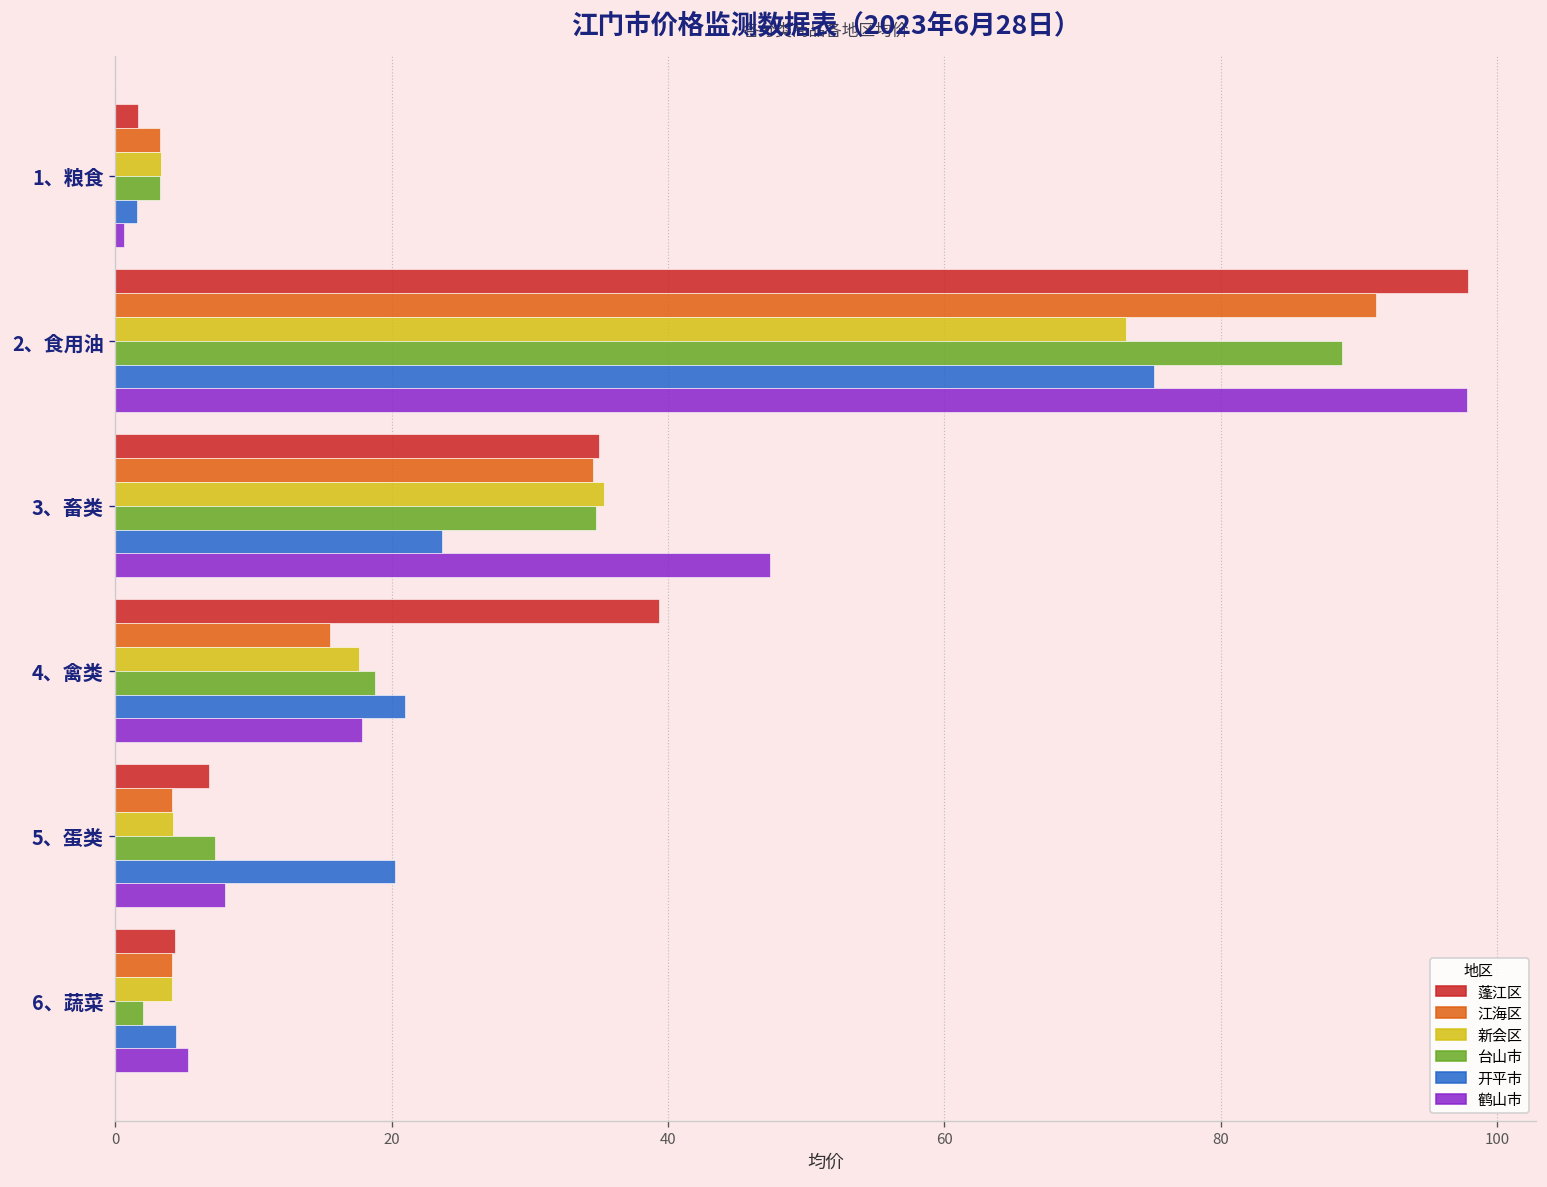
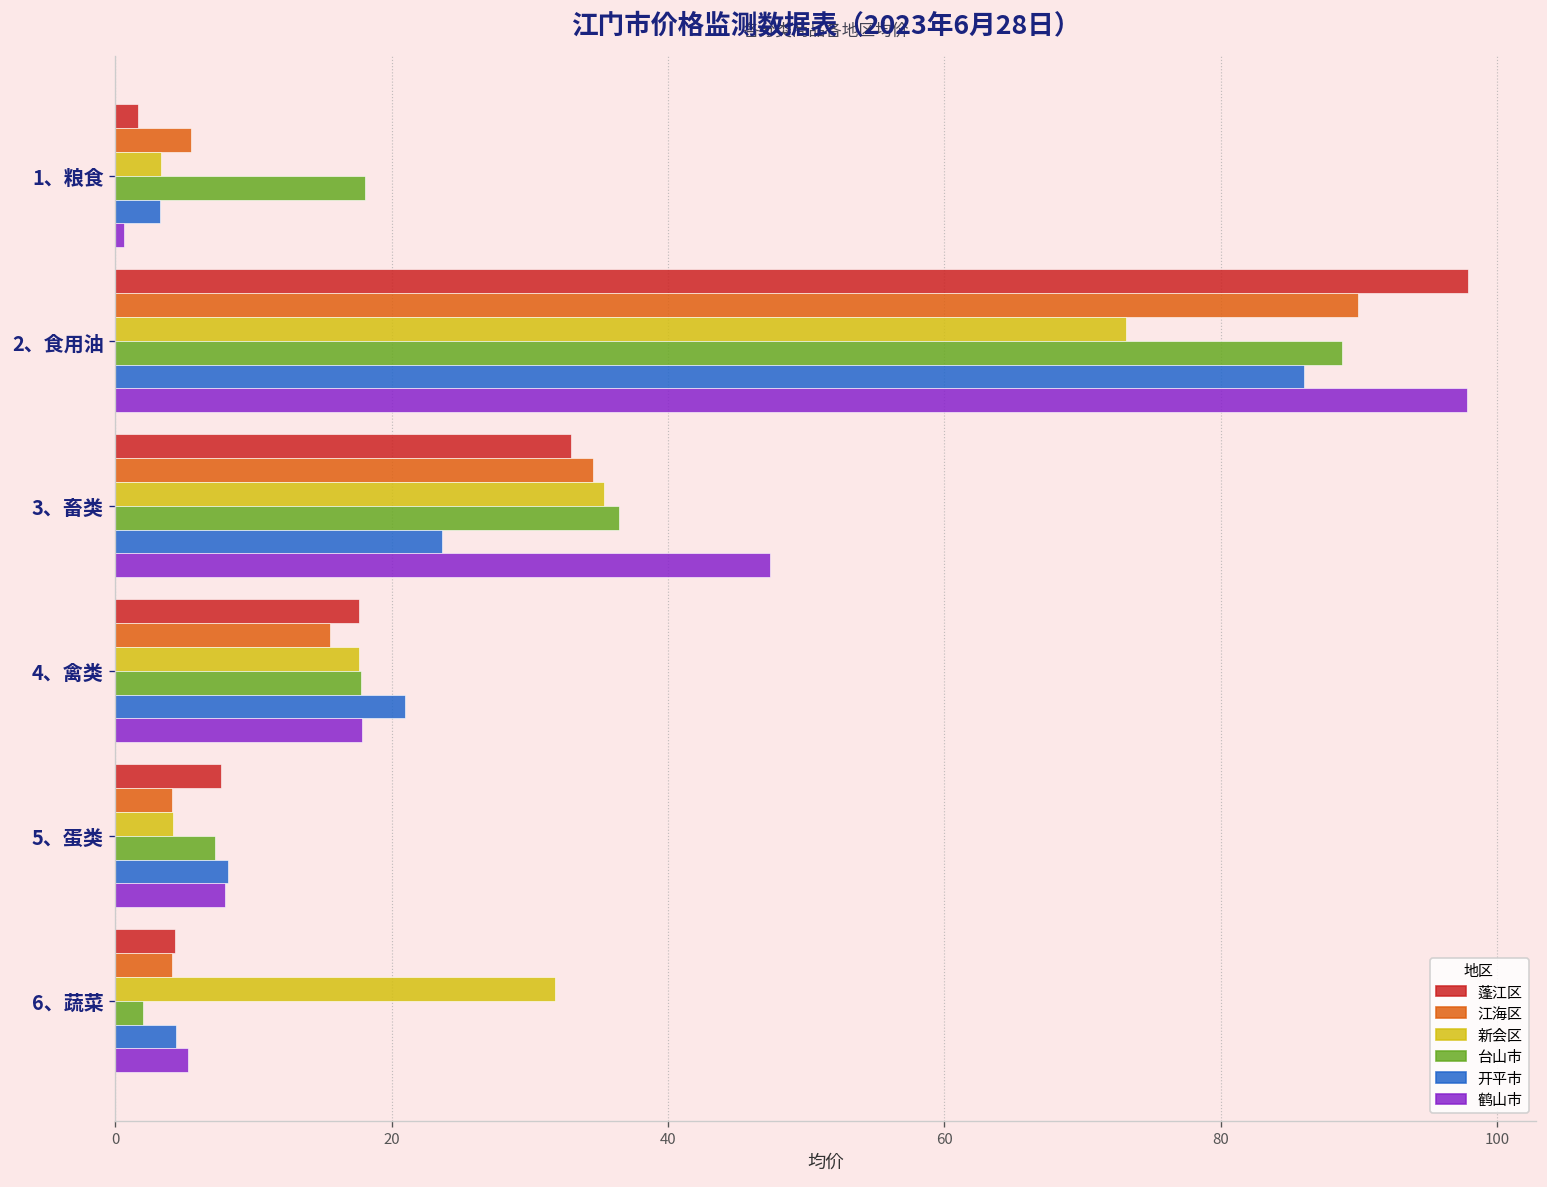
  {
    "蓬江区": {
      "1、粮食": 1.7,
      "2、食用油": 97.9,
-     "3、畜类": 35.0,
-     "4、禽类": 39.4,
-     "5、蛋类": 6.8,
+     "3、畜类": 33.0,
+     "4、禽类": 17.7,
+     "5、蛋类": 7.6,
      "6、蔬菜": 4.4
    },
    "江海区": {
-     "1、粮食": 3.3,
-     "2、食用油": 91.2,
+     "1、粮食": 5.5,
+     "2、食用油": 89.9,
      "3、畜类": 34.6,
      "4、禽类": 15.5,
      "5、蛋类": 4.1,
      "6、蔬菜": 4.1
    },
    "新会区": {
      "1、粮食": 3.3,
      "2、食用油": 73.2,
      "3、畜类": 35.3,
      "4、禽类": 17.6,
      "5、蛋类": 4.2,
-     "6、蔬菜": 4.1
+     "6、蔬菜": 31.8
    },
    "台山市": {
-     "1、粮食": 3.3,
+     "1、粮食": 18.0,
      "2、食用油": 88.8,
-     "3、畜类": 34.8,
-     "4、禽类": 18.8,
+     "3、畜类": 36.5,
+     "4、禽类": 17.8,
      "5、蛋类": 7.3,
      "6、蔬菜": 2.0
    },
    "开平市": {
-     "1、粮食": 1.6,
-     "2、食用油": 75.2,
+     "1、粮食": 3.2,
+     "2、食用油": 86.0,
      "3、畜类": 23.6,
      "4、禽类": 21.0,
-     "5、蛋类": 20.2,
+     "5、蛋类": 8.1,
      "6、蔬菜": 4.4
    },
    "鹤山市": {
      "1、粮食": 0.7,
      "2、食用油": 97.8,
      "3、畜类": 47.4,
      "4、禽类": 17.9,
      "5、蛋类": 7.9,
      "6、蔬菜": 5.3
    }
  }
